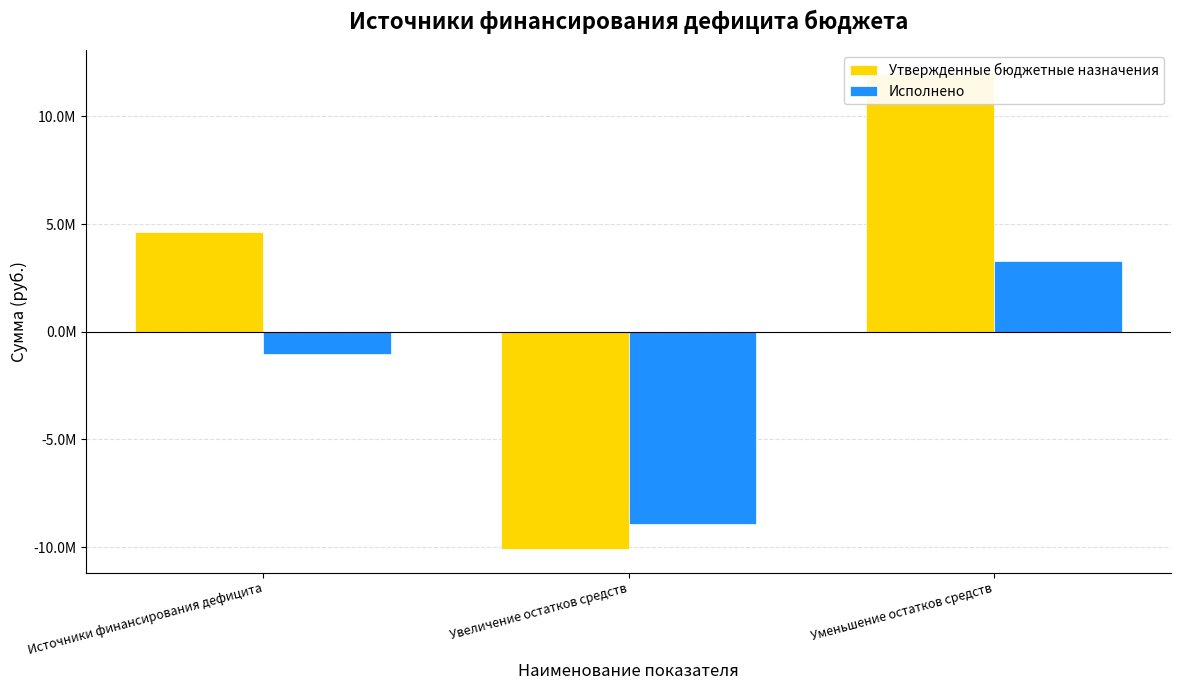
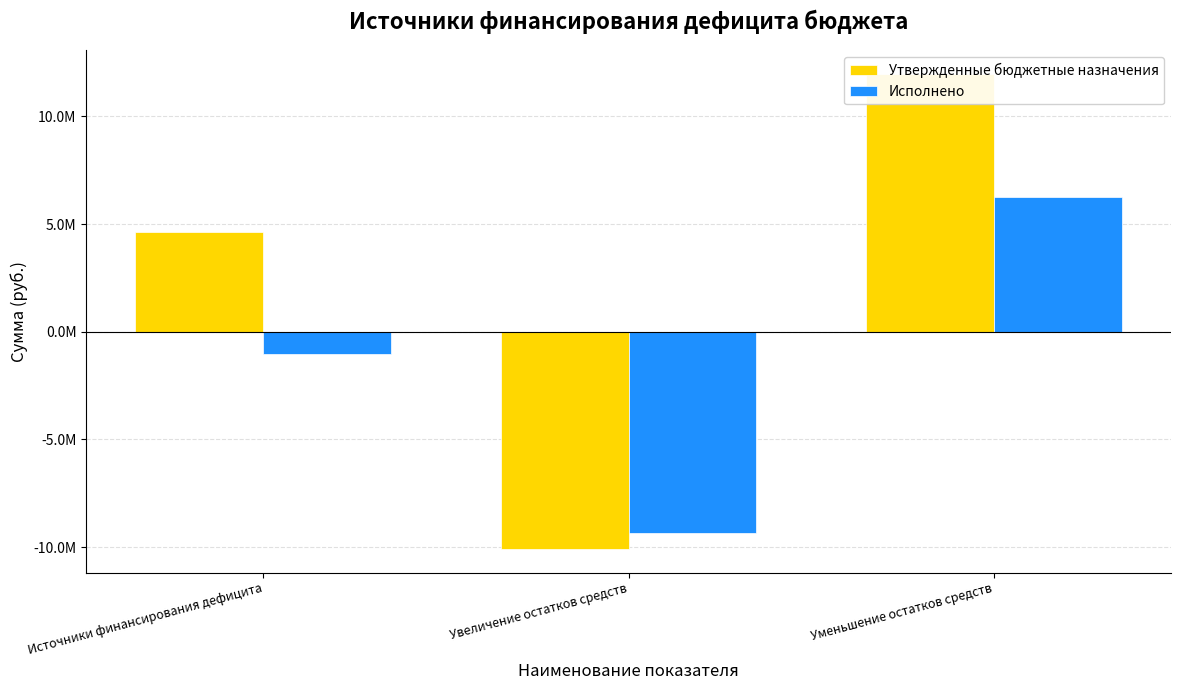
  {
    "Утвержденные бюджетные назначения": {
      "Источники финансирования дефицита": 4600000,
      "Увеличение остатков средств": -10100000
    },
    "Исполнено": {
      "Источники финансирования дефицита": -1000000,
-     "Увеличение остатков средств": -8900000,
-     "Уменьшение остатков средств": 3300000
+     "Увеличение остатков средств": -9400000,
+     "Уменьшение остатков средств": 6300000
    }
  }
